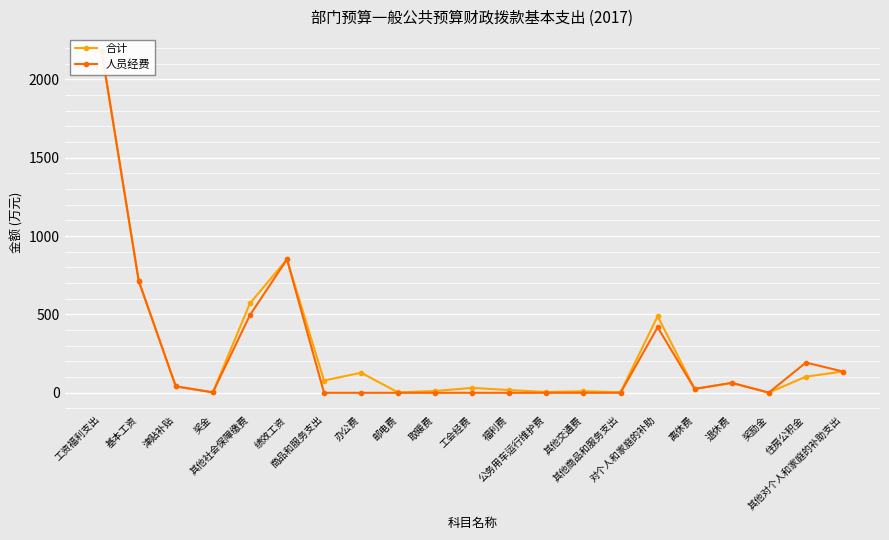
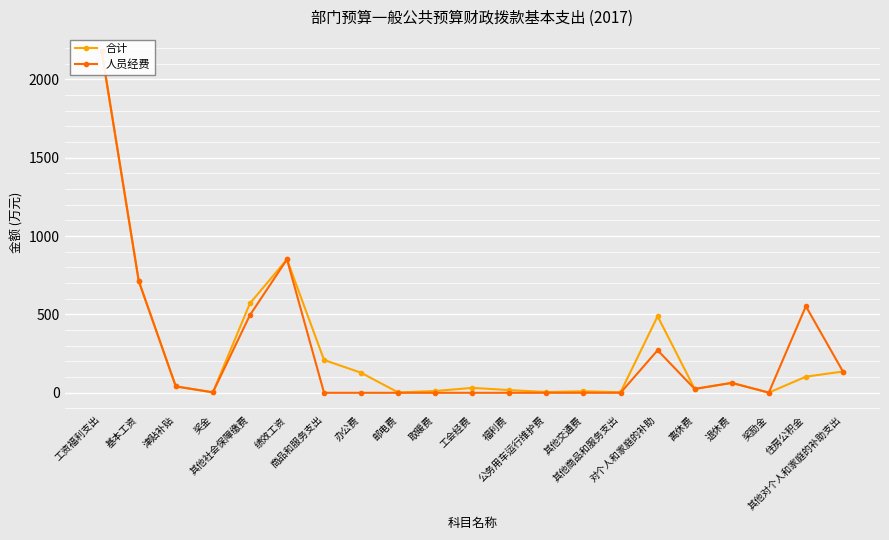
  {
    "合计": {
      "其他社会保障缴费": 570,
-     "商品和服务支出": 80,
+     "商品和服务支出": 210,
      "办公费": 130,
      "工会经费": 30,
      "福利费": 20,
      "对个人和家庭的补助": 490,
      "住房公积金": 100
    },
    "人员经费": {
      "其他社会保障缴费": 500,
      "商品和服务支出": 0,
      "办公费": 0,
      "工会经费": 0,
      "福利费": 0,
-     "对个人和家庭的补助": 420,
-     "住房公积金": 190
+     "对个人和家庭的补助": 270,
+     "住房公积金": 550
    }
  }
